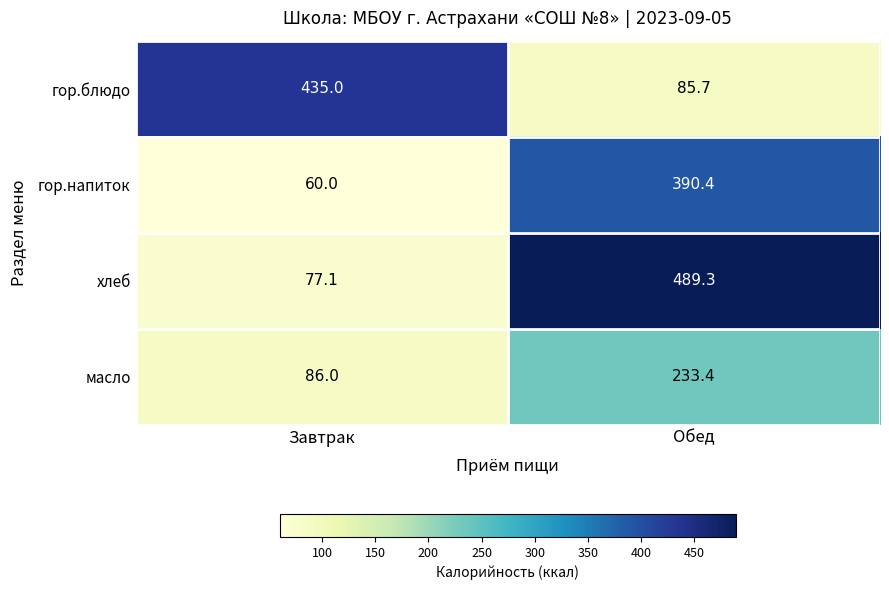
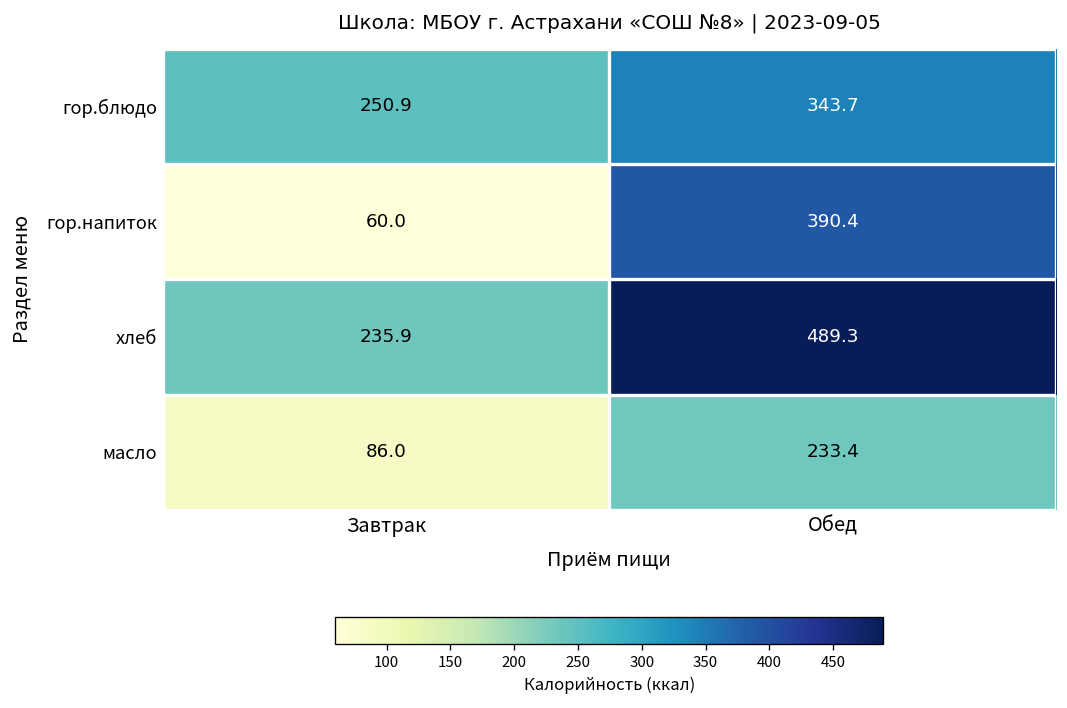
  {
    "гор.блюдо": {
-     "Завтрак": 435.0,
-     "Обед": 85.7
+     "Завтрак": 250.9,
+     "Обед": 343.7
    },
    "гор.напиток": {
      "Завтрак": 60.0,
      "Обед": 390.4
    },
    "хлеб": {
-     "Завтрак": 77.1,
+     "Завтрак": 235.9,
      "Обед": 489.3
    },
    "масло": {
      "Завтрак": 86.0,
      "Обед": 233.4
    }
  }
